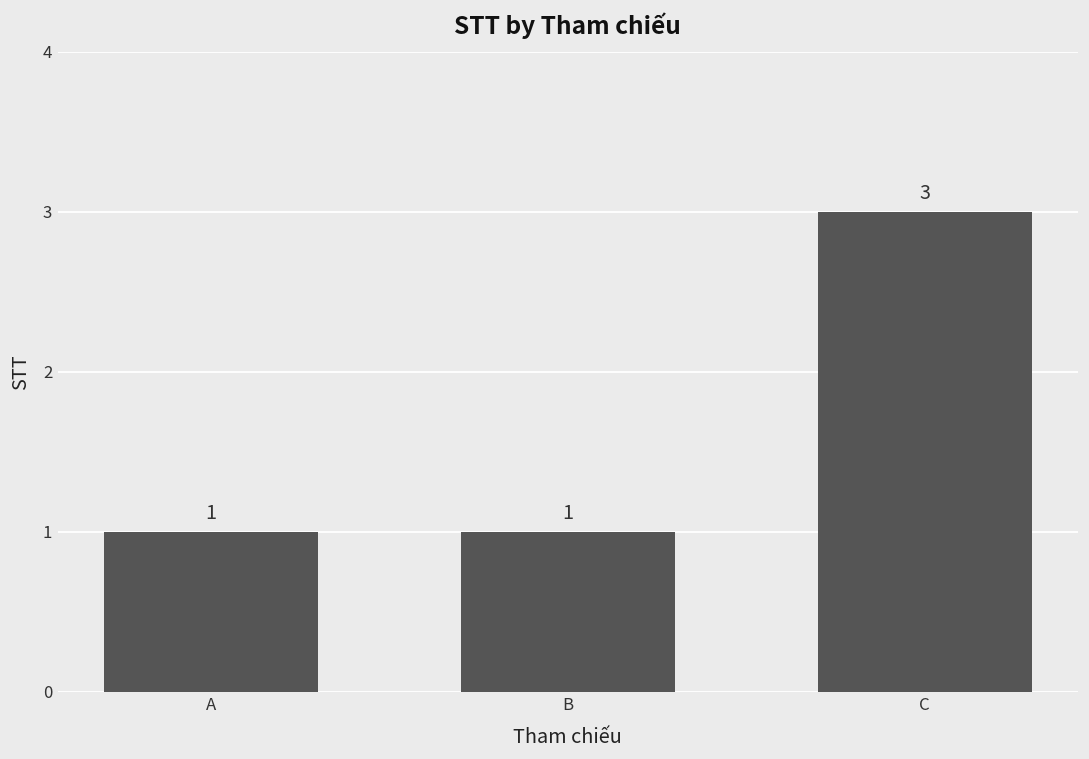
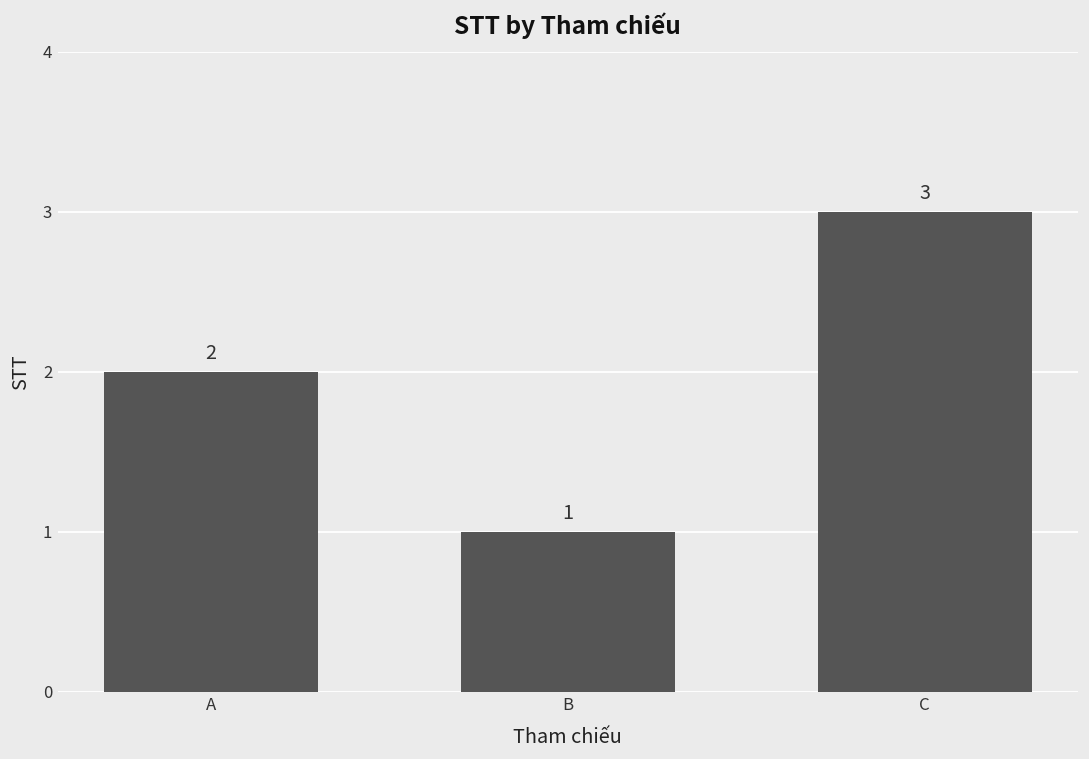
  {
-   "A": 1,
+   "A": 2,
    "B": 1,
    "C": 3
  }
